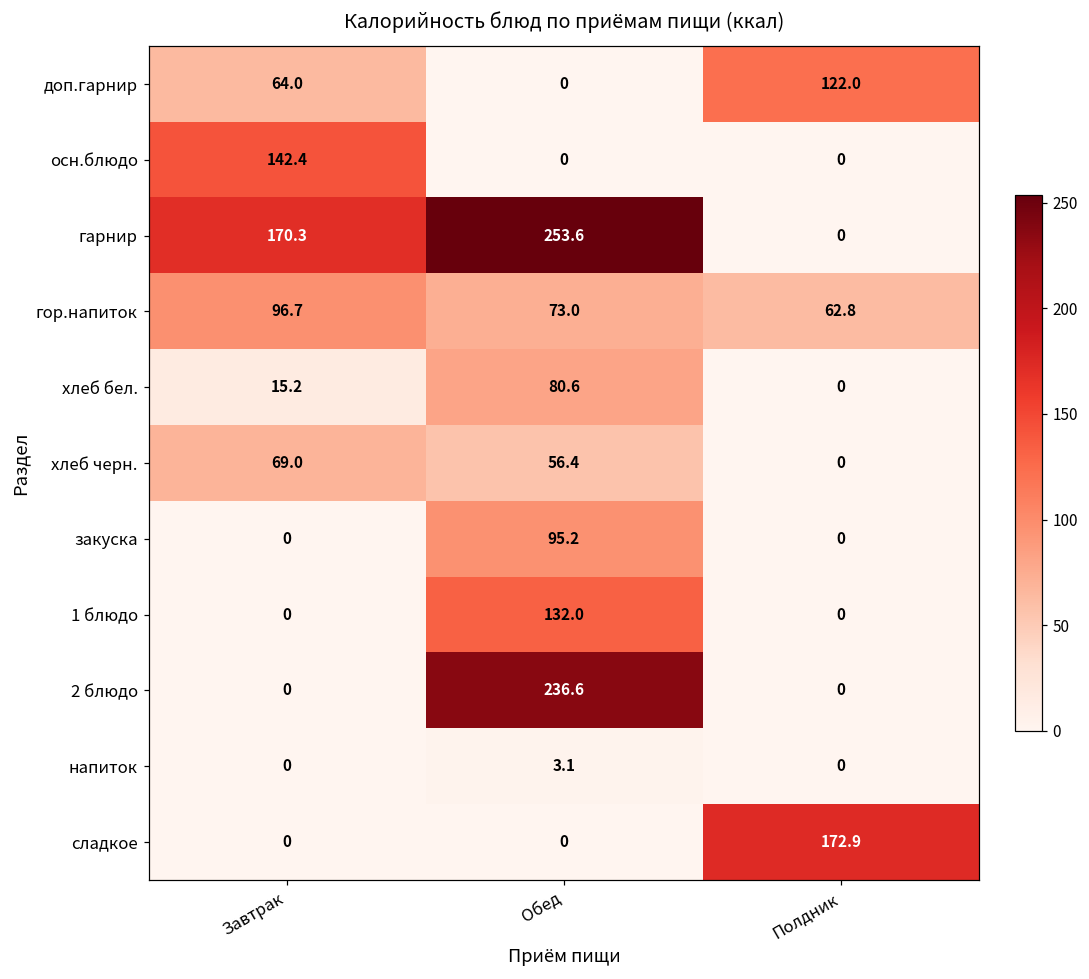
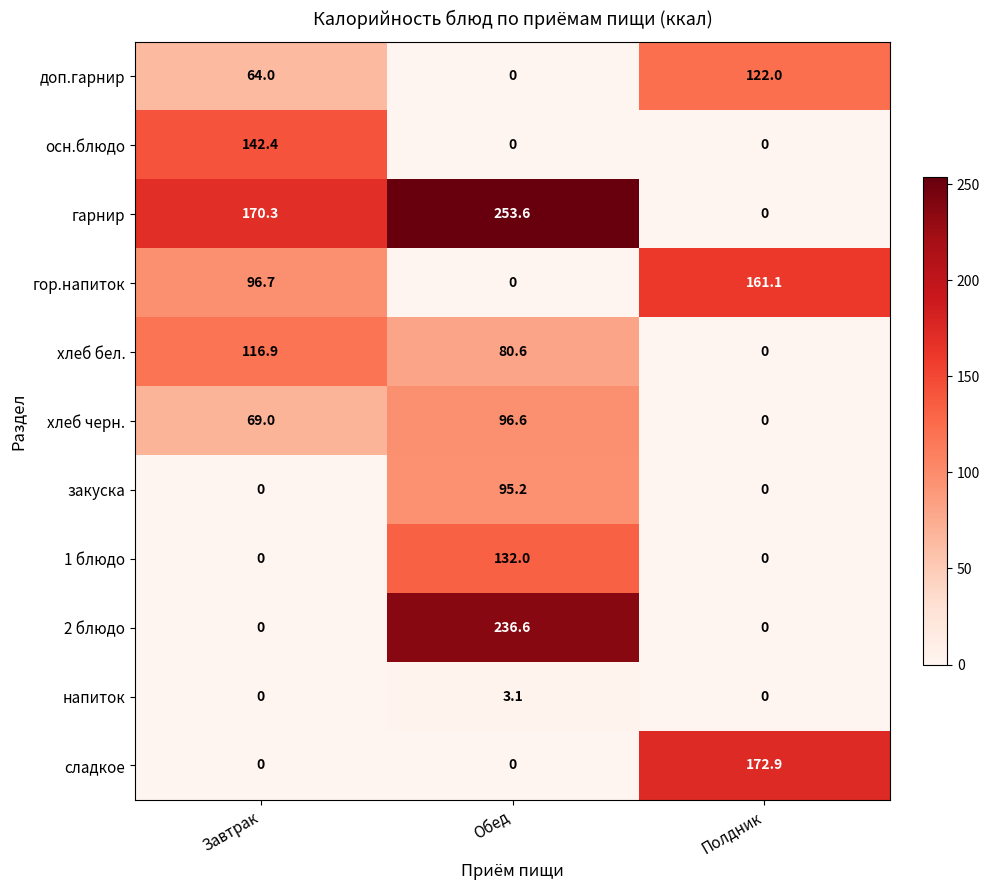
  {
    "доп.гарнир": {
      "Завтрак": 64.0,
      "Обед": 0,
      "Полдник": 122.0
    },
    "осн.блюдо": {
      "Завтрак": 142.4,
      "Обед": 0,
      "Полдник": 0
    },
    "гарнир": {
      "Завтрак": 170.3,
      "Обед": 253.6,
      "Полдник": 0
    },
    "гор.напиток": {
      "Завтрак": 96.7,
-     "Обед": 73.0,
-     "Полдник": 62.8
+     "Обед": 0,
+     "Полдник": 161.1
    },
    "хлеб бел.": {
-     "Завтрак": 15.2,
+     "Завтрак": 116.9,
      "Обед": 80.6,
      "Полдник": 0
    },
    "хлеб черн.": {
      "Завтрак": 69.0,
-     "Обед": 56.4,
+     "Обед": 96.6,
      "Полдник": 0
    },
    "закуска": {
      "Завтрак": 0,
      "Обед": 95.2,
      "Полдник": 0
    },
    "1 блюдо": {
      "Завтрак": 0,
      "Обед": 132.0,
      "Полдник": 0
    },
    "2 блюдо": {
      "Завтрак": 0,
      "Обед": 236.6,
      "Полдник": 0
    },
    "напиток": {
      "Завтрак": 0,
      "Обед": 3.1,
      "Полдник": 0
    },
    "сладкое": {
      "Завтрак": 0,
      "Обед": 0,
      "Полдник": 172.9
    }
  }
